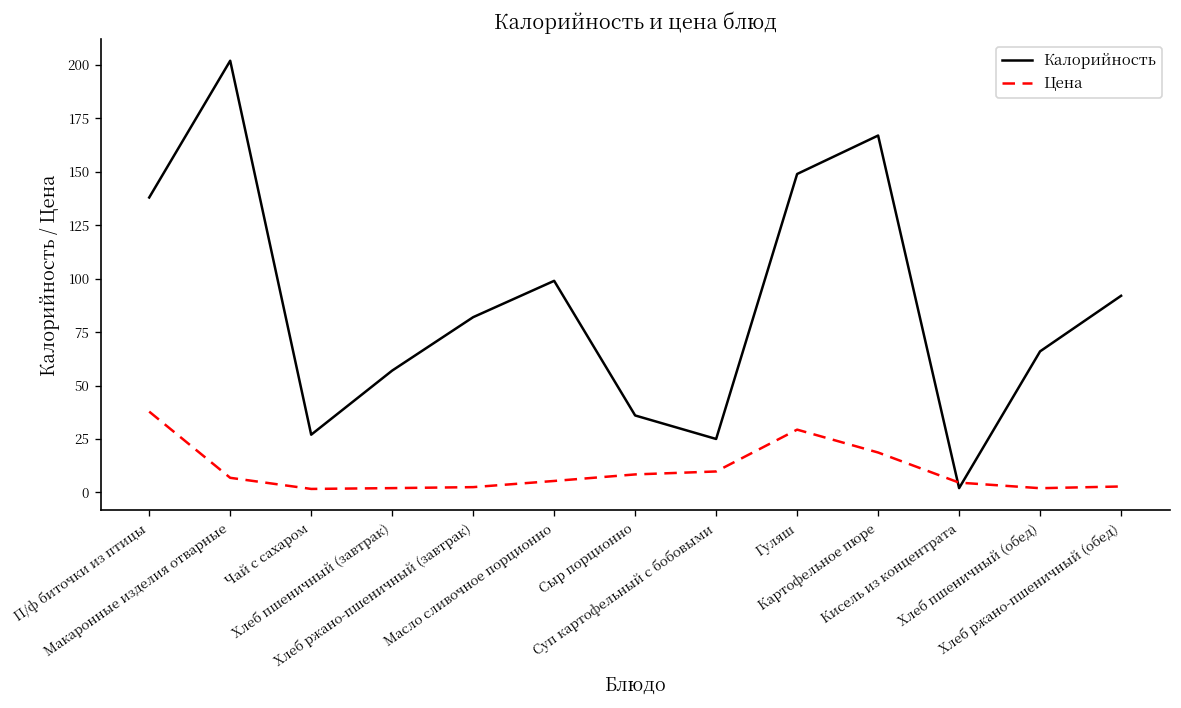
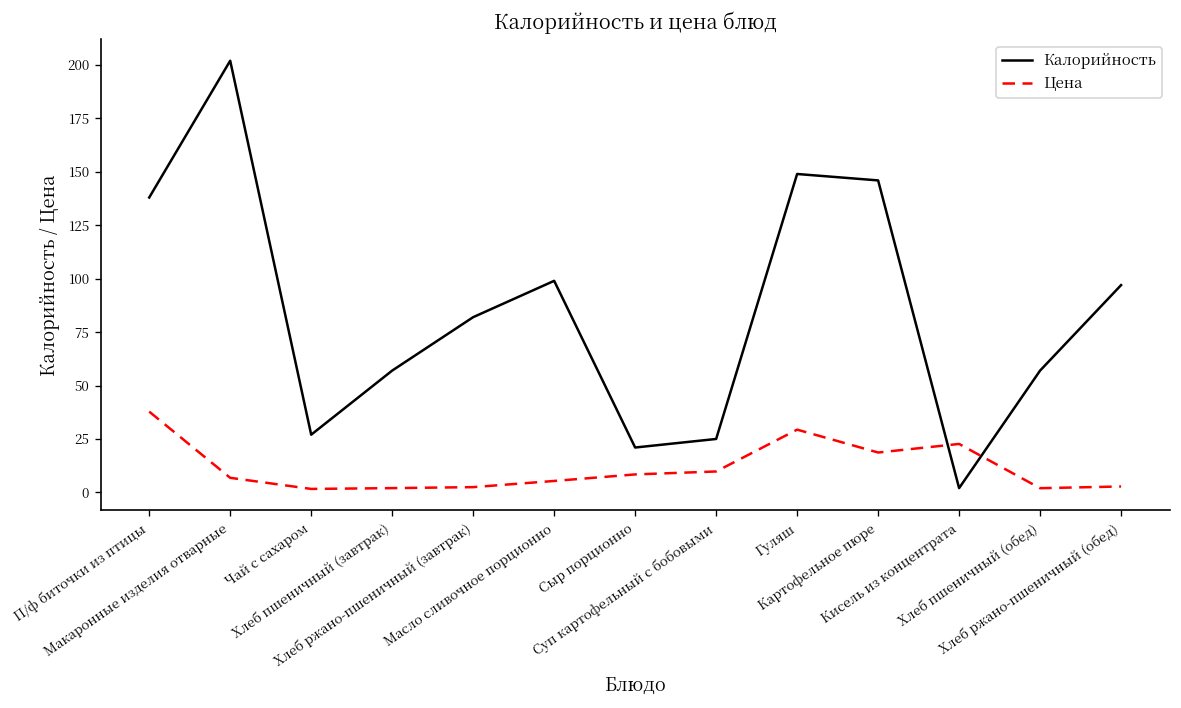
  {
    "Калорийность": {
      "П/ф биточки из птицы": 138,
      "Макаронные изделия отварные": 202,
      "Чай с сахаром": 27,
      "Хлеб пшеничный (завтрак)": 57,
      "Хлеб ржано-пшеничный (завтрак)": 82,
      "Масло сливочное порционно": 99,
-     "Сыр порционно": 36,
+     "Сыр порционно": 21,
      "Суп картофельный с бобовыми": 25,
      "Гуляш": 149,
-     "Картофельное пюре": 167,
+     "Картофельное пюре": 146,
      "Кисель из концентрата": 2,
-     "Хлеб пшеничный (обед)": 66,
-     "Хлеб ржано-пшеничный (обед)": 92
+     "Хлеб пшеничный (обед)": 57,
+     "Хлеб ржано-пшеничный (обед)": 97
    },
    "Цена": {
      "П/ф биточки из птицы": 38,
      "Макаронные изделия отварные": 7,
      "Чай с сахаром": 2,
      "Хлеб пшеничный (завтрак)": 2,
      "Хлеб ржано-пшеничный (завтрак)": 2,
      "Масло сливочное порционно": 5,
      "Сыр порционно": 8,
      "Суп картофельный с бобовыми": 10,
      "Гуляш": 29,
      "Картофельное пюре": 19,
-     "Кисель из концентрата": 5,
+     "Кисель из концентрата": 23,
      "Хлеб пшеничный (обед)": 2,
      "Хлеб ржано-пшеничный (обед)": 3
    }
  }
